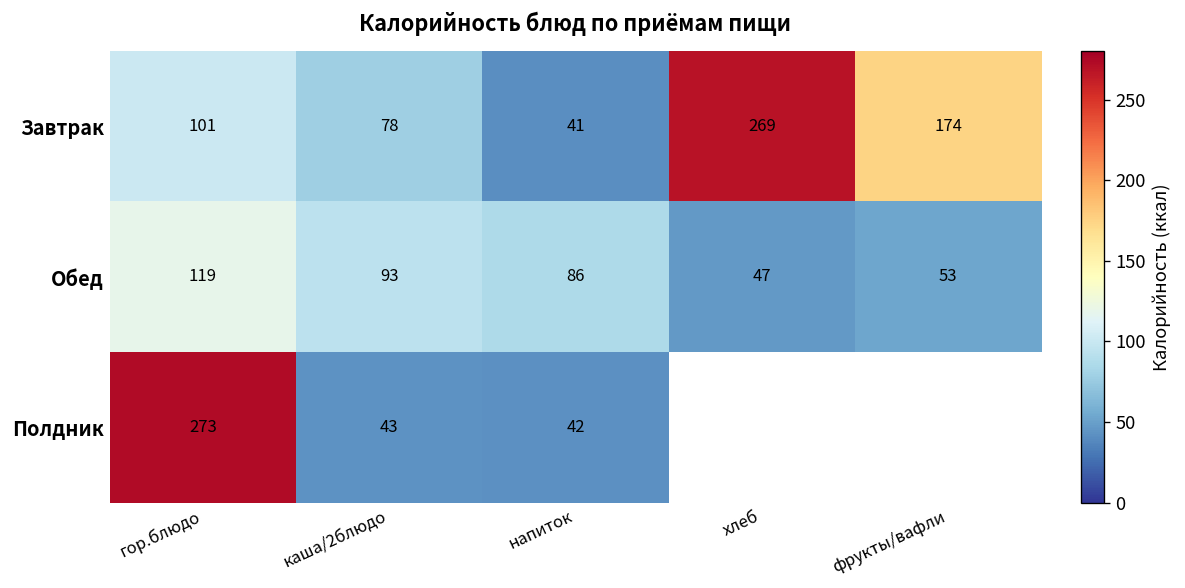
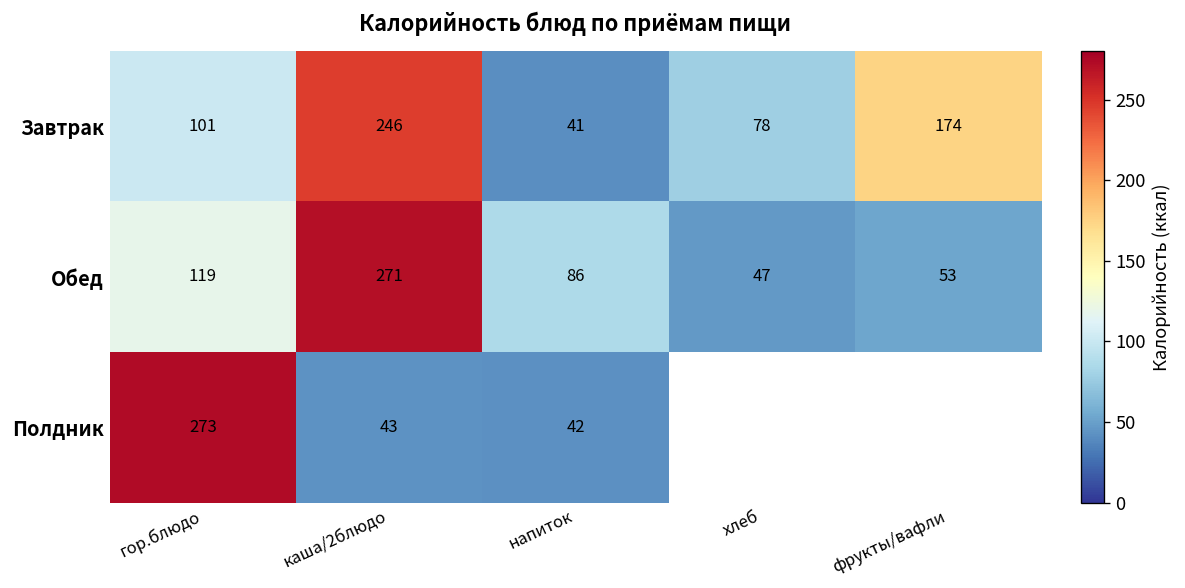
  {
    "Завтрак": {
      "гор.блюдо": 101,
-     "каша/2блюдо": 78,
+     "каша/2блюдо": 246,
      "напиток": 41,
-     "хлеб": 269,
+     "хлеб": 78,
      "фрукты/вафли": 174
    },
    "Обед": {
      "гор.блюдо": 119,
-     "каша/2блюдо": 93,
+     "каша/2блюдо": 271,
      "напиток": 86,
      "хлеб": 47,
      "фрукты/вафли": 53
    },
    "Полдник": {
      "гор.блюдо": 273,
      "каша/2блюдо": 43,
      "напиток": 42
    }
  }
